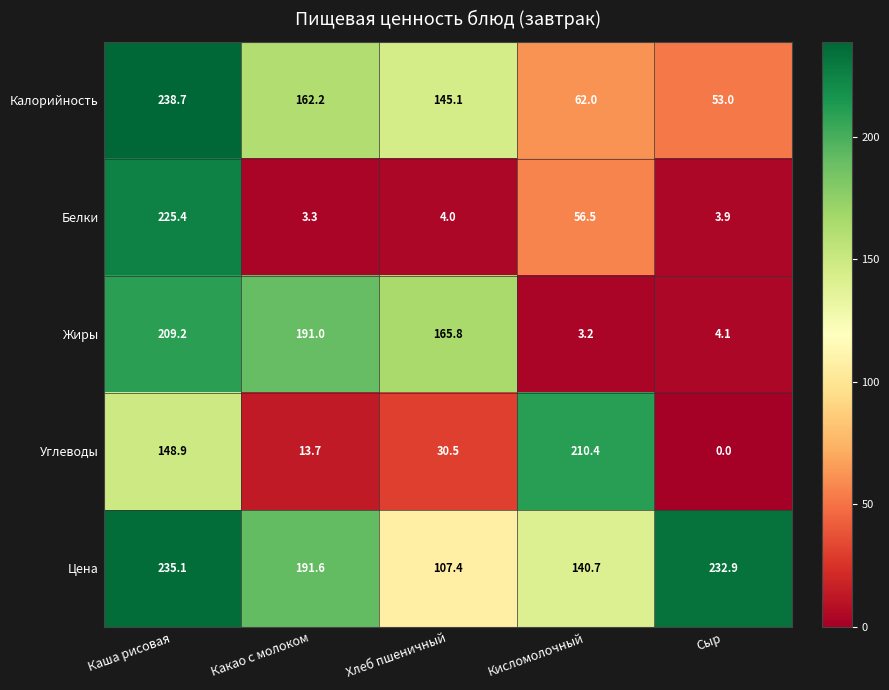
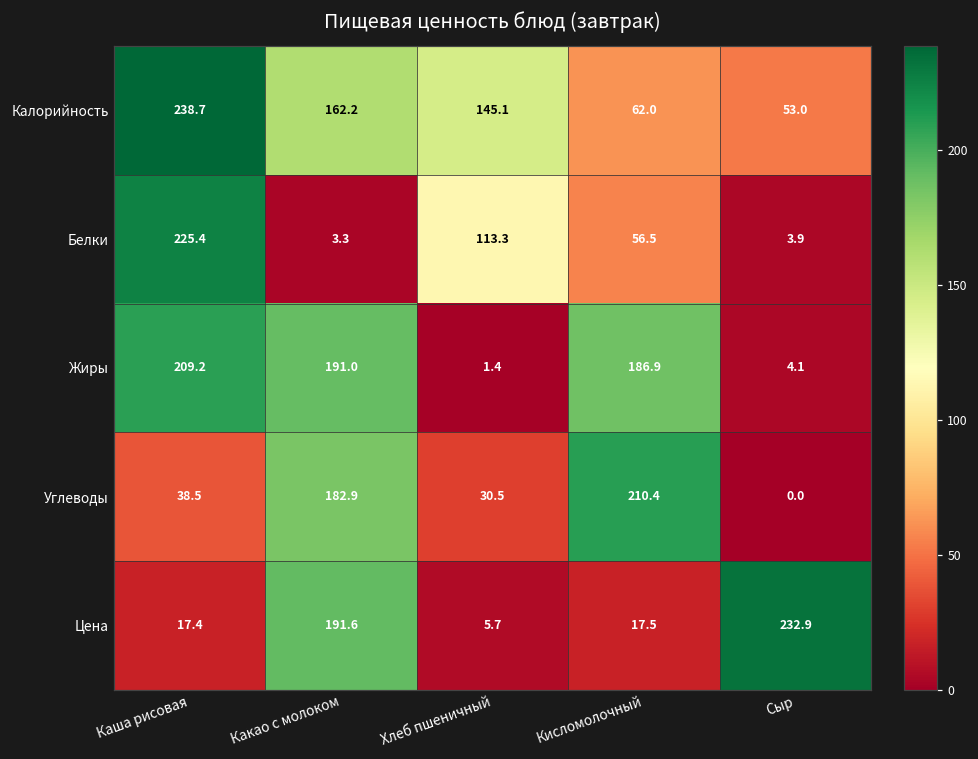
  {
    "Калорийность": {
      "Каша рисовая": 238.7,
      "Какао с молоком": 162.2,
      "Хлеб пшеничный": 145.1,
      "Кисломолочный": 62.0,
      "Сыр": 53.0
    },
    "Белки": {
      "Каша рисовая": 225.4,
      "Какао с молоком": 3.3,
-     "Хлеб пшеничный": 4.0,
+     "Хлеб пшеничный": 113.3,
      "Кисломолочный": 56.5,
      "Сыр": 3.9
    },
    "Жиры": {
      "Каша рисовая": 209.2,
      "Какао с молоком": 191.0,
-     "Хлеб пшеничный": 165.8,
-     "Кисломолочный": 3.2,
+     "Хлеб пшеничный": 1.4,
+     "Кисломолочный": 186.9,
      "Сыр": 4.1
    },
    "Углеводы": {
-     "Каша рисовая": 148.9,
-     "Какао с молоком": 13.7,
+     "Каша рисовая": 38.5,
+     "Какао с молоком": 182.9,
      "Хлеб пшеничный": 30.5,
      "Кисломолочный": 210.4,
      "Сыр": 0.0
    },
    "Цена": {
-     "Каша рисовая": 235.1,
+     "Каша рисовая": 17.4,
      "Какао с молоком": 191.6,
-     "Хлеб пшеничный": 107.4,
-     "Кисломолочный": 140.7,
+     "Хлеб пшеничный": 5.7,
+     "Кисломолочный": 17.5,
      "Сыр": 232.9
    }
  }
